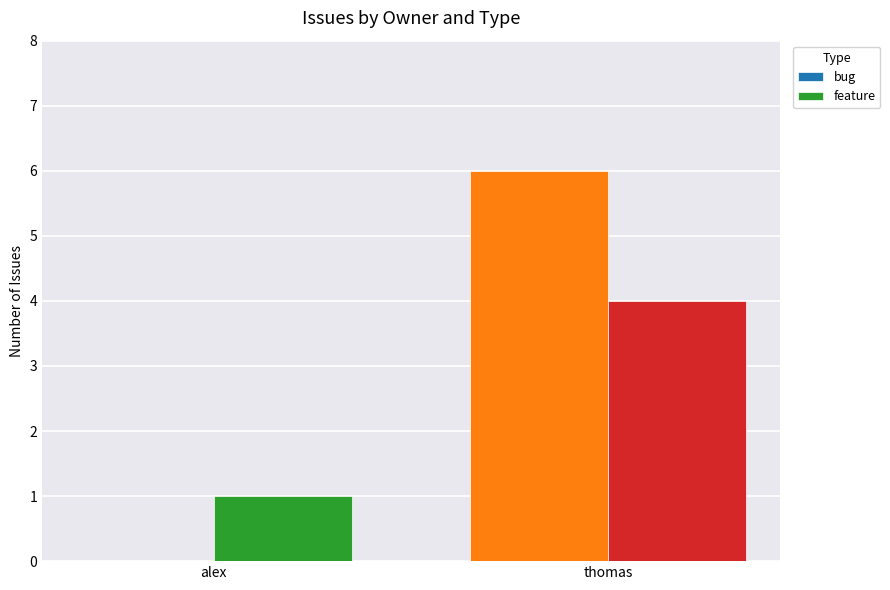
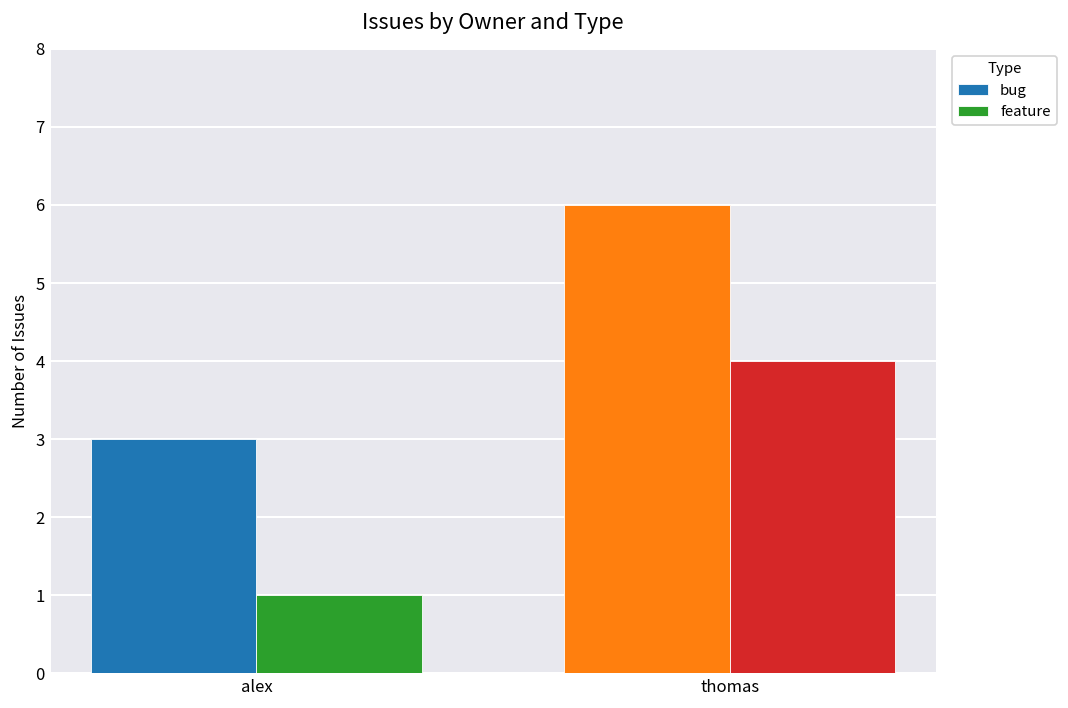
  {
    "bug": {
-     "alex": 0,
+     "alex": 3,
      "thomas": 6
    },
    "feature": {
      "alex": 1,
      "thomas": 4
    }
  }
